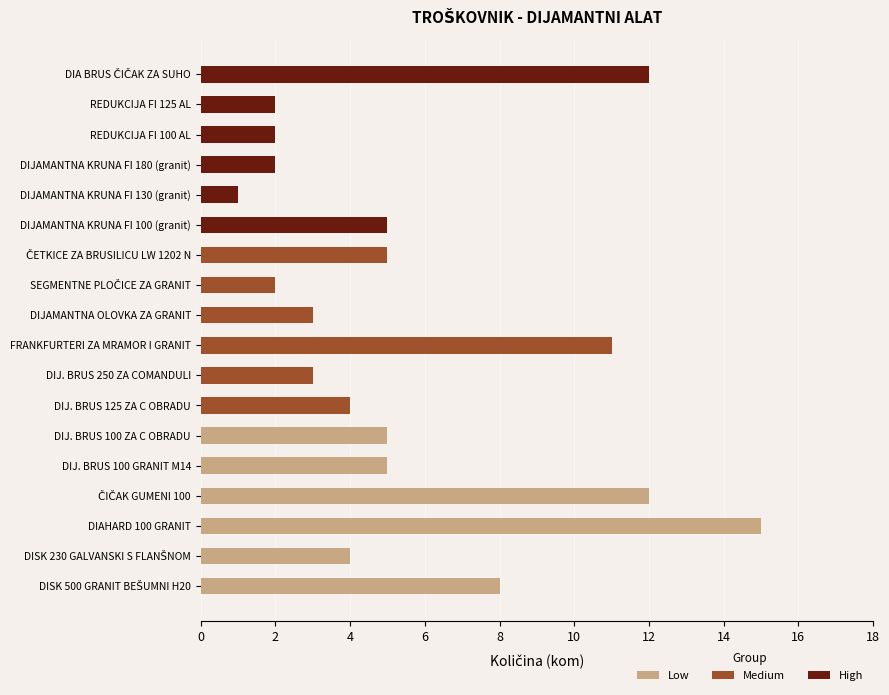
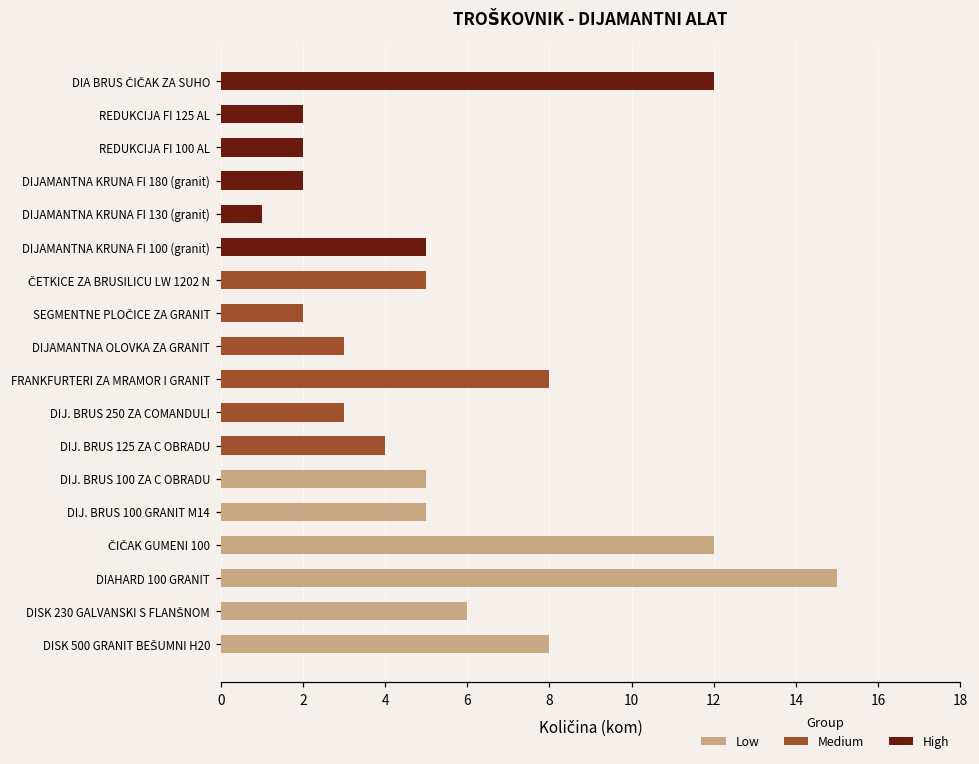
  {
    "Low": {
      "DIJ. BRUS 100 ZA C OBRADU": 5,
      "DIJ. BRUS 100 GRANIT M14": 5,
      "ČIČAK GUMENI 100": 12,
      "DIAHARD 100 GRANIT": 15,
-     "DISK 230 GALVANSKI S FLANŠNOM": 4,
+     "DISK 230 GALVANSKI S FLANŠNOM": 6,
      "DISK 500 GRANIT BEŠUMNI H20": 8
    },
    "Medium": {
      "ČETKICE ZA BRUSILICU LW 1202 N": 5,
      "SEGMENTNE PLOČICE ZA GRANIT": 2,
      "DIJAMANTNA OLOVKA ZA GRANIT": 3,
-     "FRANKFURTERI ZA MRAMOR I GRANIT": 11,
+     "FRANKFURTERI ZA MRAMOR I GRANIT": 8,
      "DIJ. BRUS 250 ZA COMANDULI": 3,
      "DIJ. BRUS 125 ZA C OBRADU": 4
    },
    "High": {
      "DIA BRUS ČIČAK ZA SUHO": 12,
      "REDUKCIJA FI 125 AL": 2,
      "REDUKCIJA FI 100 AL": 2,
      "DIJAMANTNA KRUNA FI 180 (granit)": 2,
      "DIJAMANTNA KRUNA FI 130 (granit)": 1,
      "DIJAMANTNA KRUNA FI 100 (granit)": 5
    }
  }
